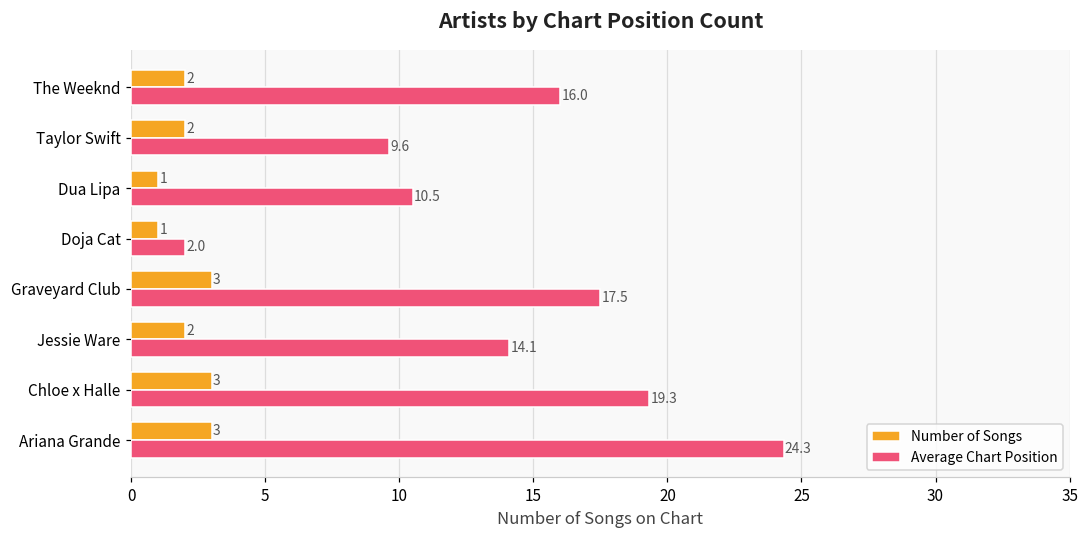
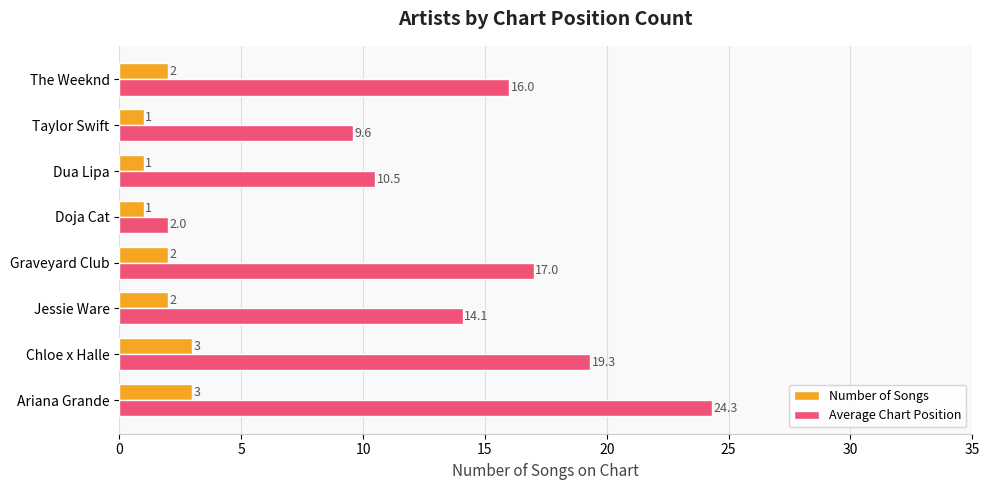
  {
    "Number of Songs": {
      "The Weeknd": 2,
-     "Taylor Swift": 2,
+     "Taylor Swift": 1,
      "Dua Lipa": 1,
      "Doja Cat": 1,
-     "Graveyard Club": 3,
+     "Graveyard Club": 2,
      "Jessie Ware": 2,
      "Chloe x Halle": 3,
      "Ariana Grande": 3
    },
    "Average Chart Position": {
      "The Weeknd": 16.0,
      "Taylor Swift": 9.6,
      "Dua Lipa": 10.5,
      "Doja Cat": 2.0,
-     "Graveyard Club": 17.5,
+     "Graveyard Club": 17.0,
      "Jessie Ware": 14.1,
      "Chloe x Halle": 19.3,
      "Ariana Grande": 24.3
    }
  }
